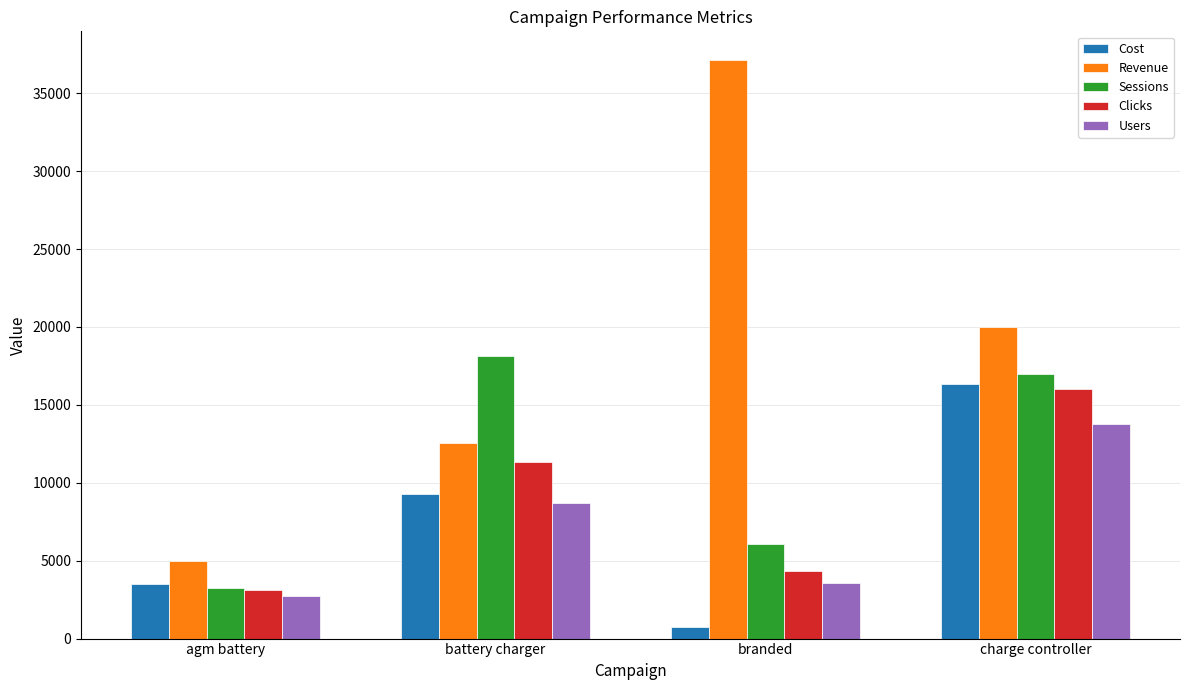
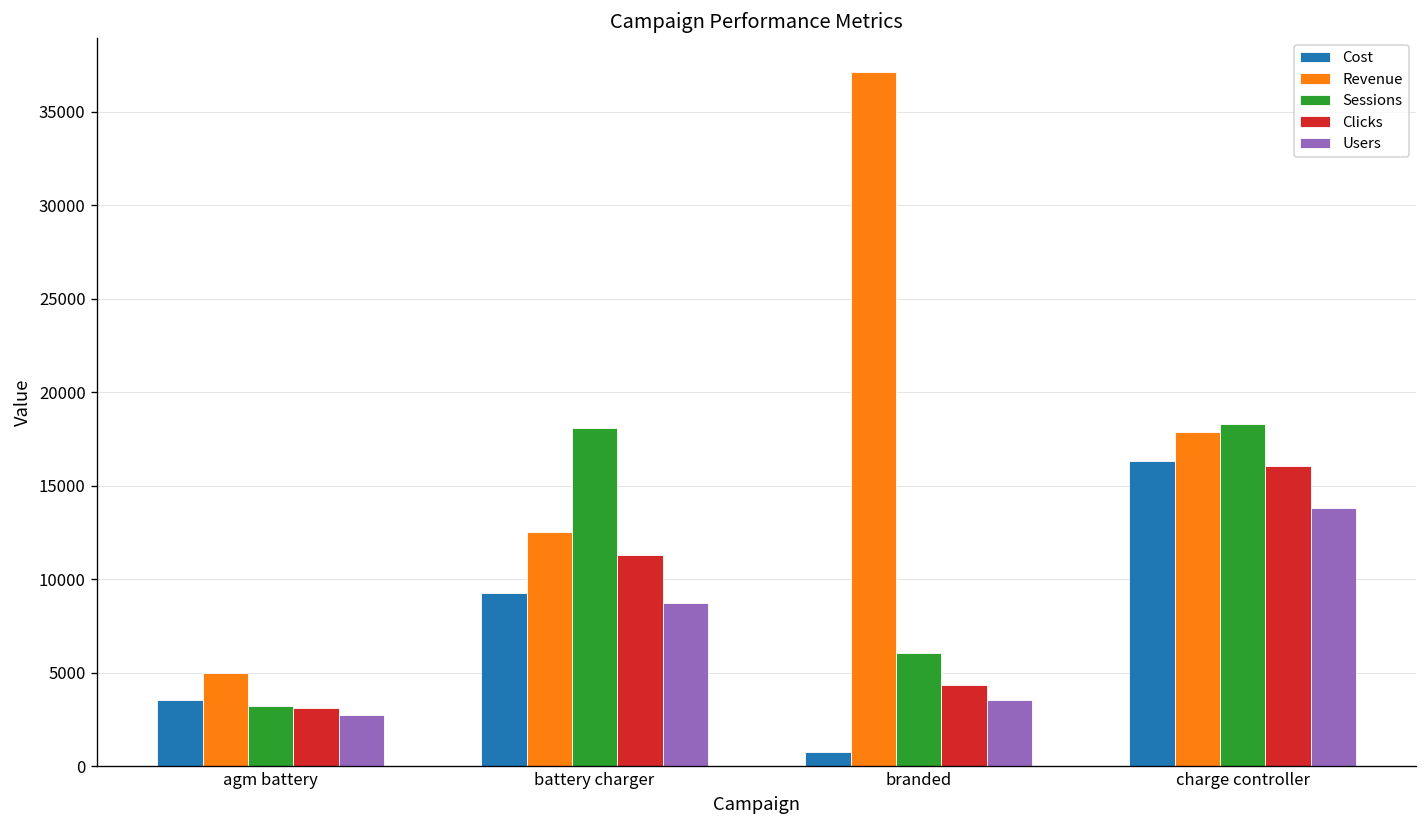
  {
    "Cost": {
      "agm battery": 3500,
      "battery charger": 9300,
      "branded": 700,
      "charge controller": 16300
    },
    "Revenue": {
      "agm battery": 5000,
      "battery charger": 12500,
      "branded": 37100,
-     "charge controller": 20000
+     "charge controller": 17900
    },
    "Sessions": {
      "agm battery": 3200,
      "battery charger": 18100,
      "branded": 6100,
-     "charge controller": 17000
+     "charge controller": 18300
    },
    "Clicks": {
      "agm battery": 3100,
      "battery charger": 11300,
      "branded": 4300,
      "charge controller": 16100
    },
    "Users": {
      "agm battery": 2700,
      "battery charger": 8700,
      "branded": 3600,
      "charge controller": 13800
    }
  }
